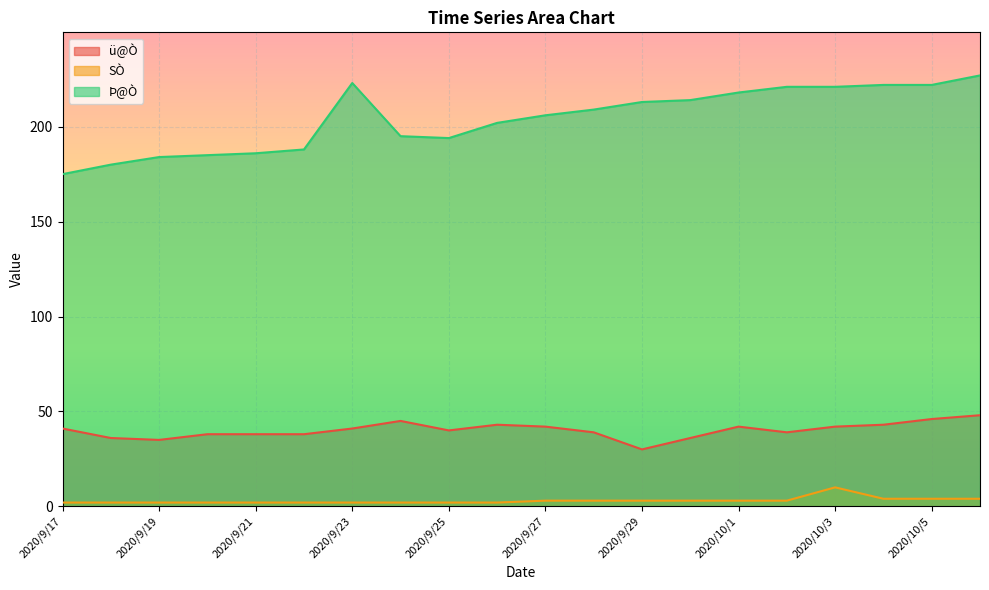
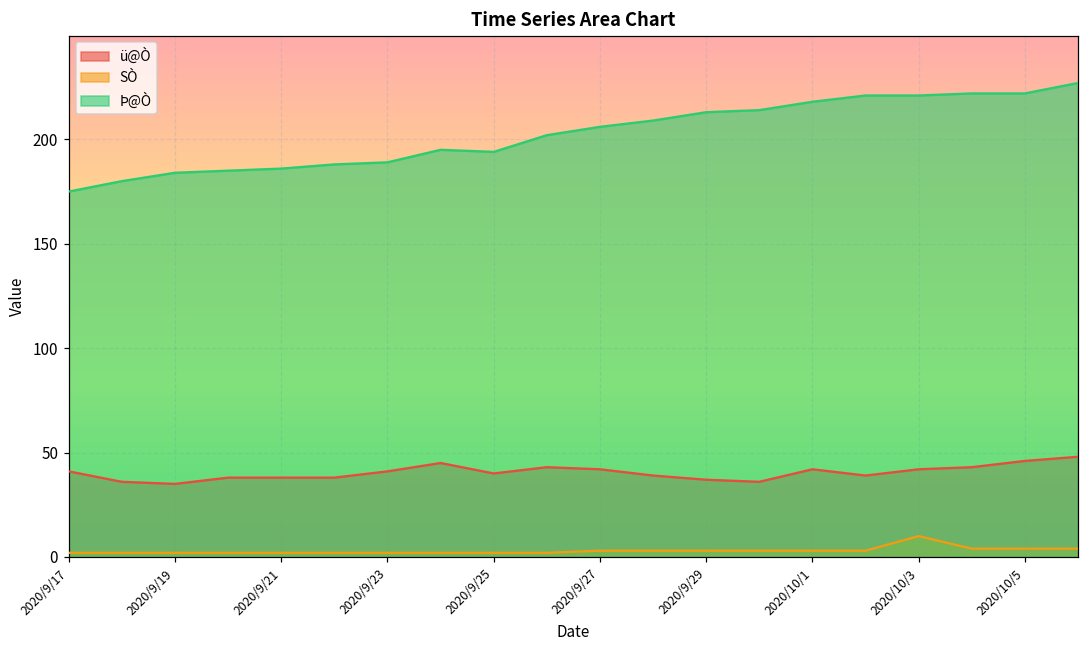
  {
    "ü@Ò": {
      "2020/9/17": 41,
      "2020/9/19": 35,
      "2020/9/21": 38,
      "2020/9/23": 41,
      "2020/9/25": 40,
      "2020/9/27": 42,
-     "2020/9/29": 30,
+     "2020/9/29": 37,
      "2020/10/1": 42,
      "2020/10/3": 42,
      "2020/10/5": 46
    },
    "SÒ": {
      "2020/9/17": 2,
      "2020/9/19": 2,
      "2020/9/21": 2,
      "2020/9/23": 2,
      "2020/9/25": 2,
      "2020/9/27": 3,
      "2020/9/29": 3,
      "2020/10/1": 3,
      "2020/10/3": 10,
      "2020/10/5": 4
    },
    "Þ@Ò": {
      "2020/9/17": 175,
      "2020/9/19": 184,
      "2020/9/21": 186,
-     "2020/9/23": 223,
+     "2020/9/23": 189,
      "2020/9/25": 194,
      "2020/9/27": 206,
      "2020/9/29": 213,
      "2020/10/1": 218,
      "2020/10/3": 221,
      "2020/10/5": 222
    }
  }
